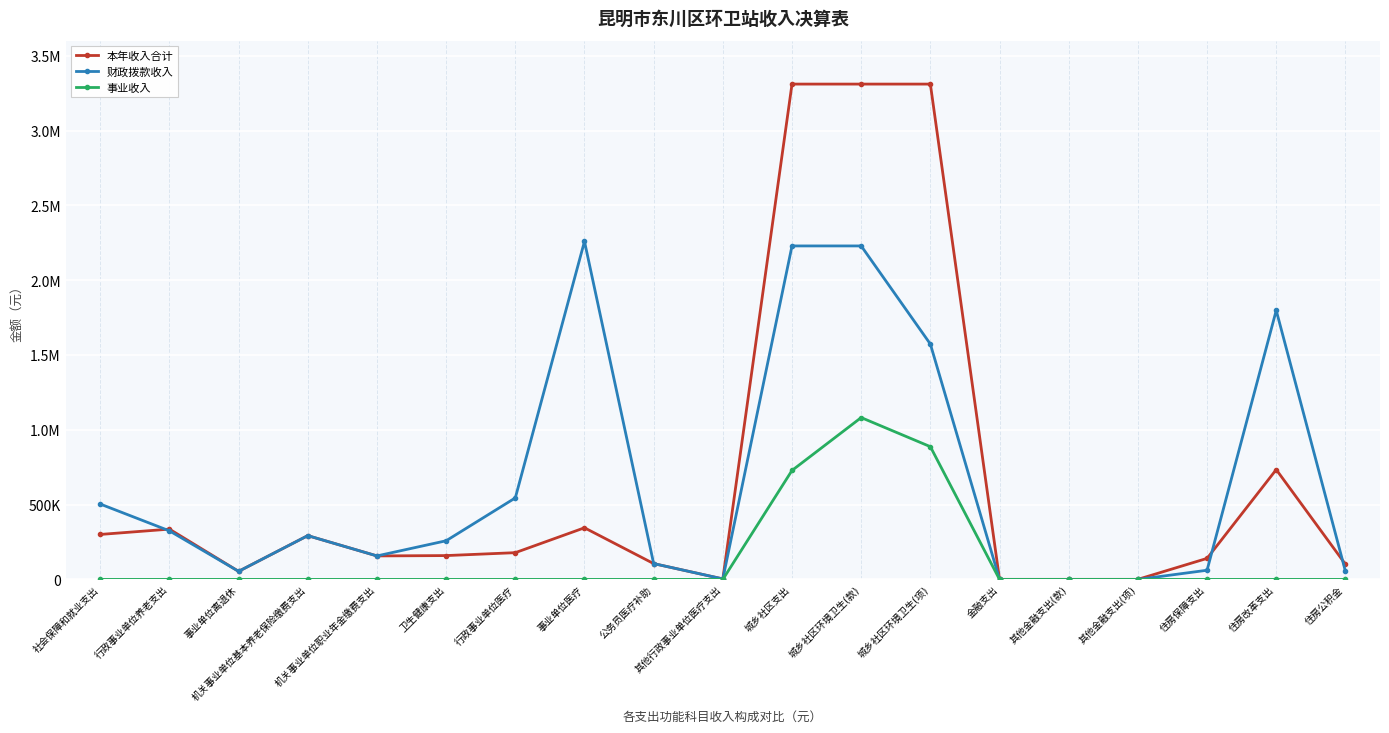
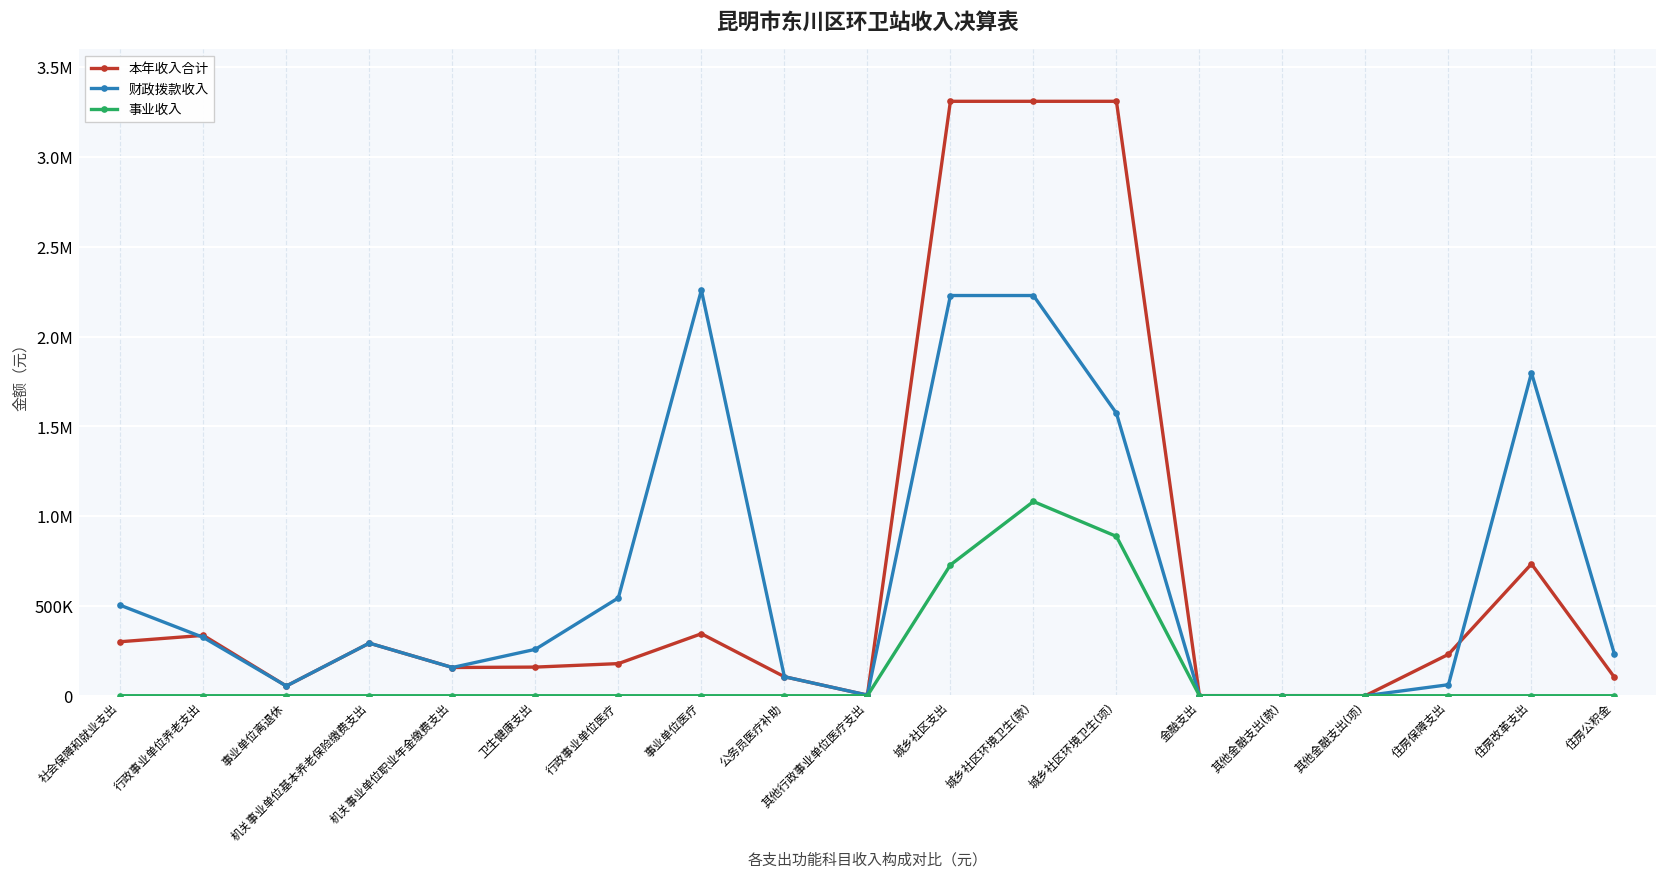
  {
    "本年收入合计": {
      "社会保障和就业支出": 300000,
      "卫生健康支出": 160000,
      "行政事业单位医疗": 180000,
      "事业单位医疗": 350000,
      "城乡社区支出": 3310000,
      "城乡社区环境卫生(款)": 3310000,
      "城乡社区环境卫生(项)": 3310000,
-     "住房保障支出": 140000,
+     "住房保障支出": 230000,
      "住房改革支出": 730000,
      "住房公积金": 100000
    },
    "财政拨款收入": {
      "社会保障和就业支出": 500000,
      "卫生健康支出": 260000,
      "行政事业单位医疗": 540000,
      "事业单位医疗": 2260000,
      "城乡社区支出": 2230000,
      "城乡社区环境卫生(款)": 2230000,
      "城乡社区环境卫生(项)": 1570000,
      "住房保障支出": 60000,
      "住房改革支出": 1800000,
-     "住房公积金": 50000
+     "住房公积金": 230000
    },
    "事业收入": {
      "社会保障和就业支出": 0,
      "行政事业单位养老支出": 0,
      "事业单位离退休": 0,
      "机关事业单位基本养老保险缴费支出": 0,
      "机关事业单位职业年金缴费支出": 0,
      "卫生健康支出": 0,
      "行政事业单位医疗": 0,
      "事业单位医疗": 0,
      "公务员医疗补助": 0,
      "城乡社区支出": 730000,
      "城乡社区环境卫生(款)": 1080000,
      "城乡社区环境卫生(项)": 890000,
      "住房保障支出": 0,
      "住房改革支出": 0,
      "住房公积金": 0
    }
  }
